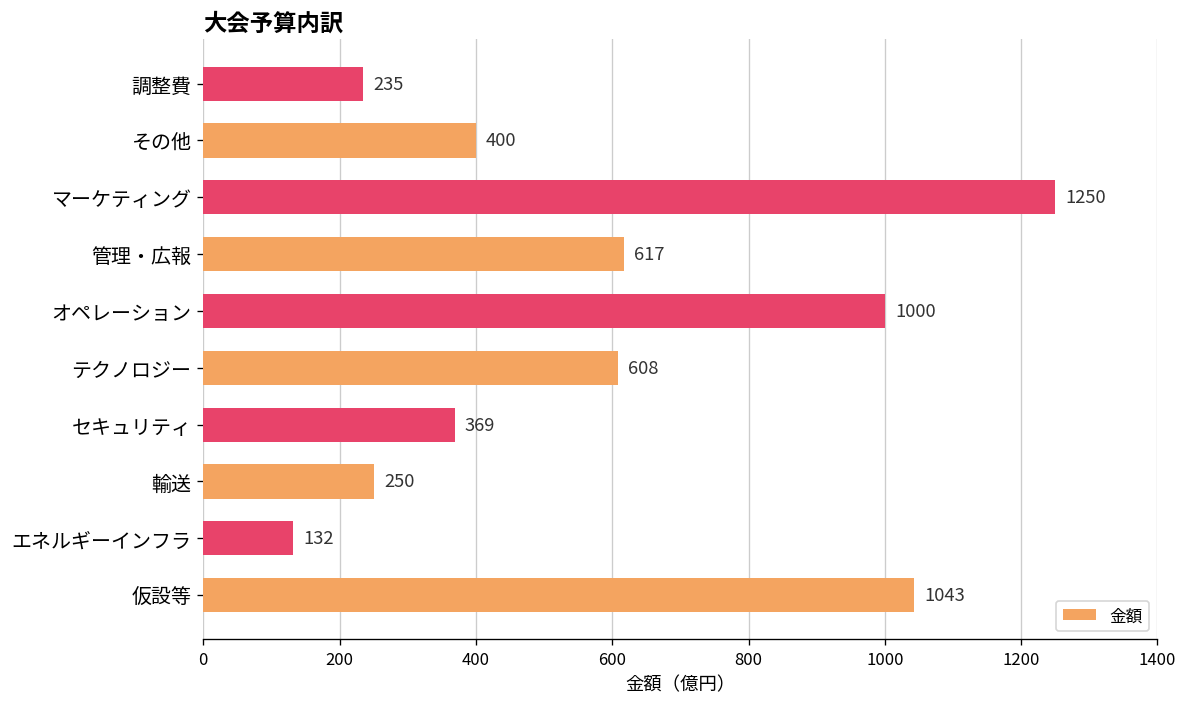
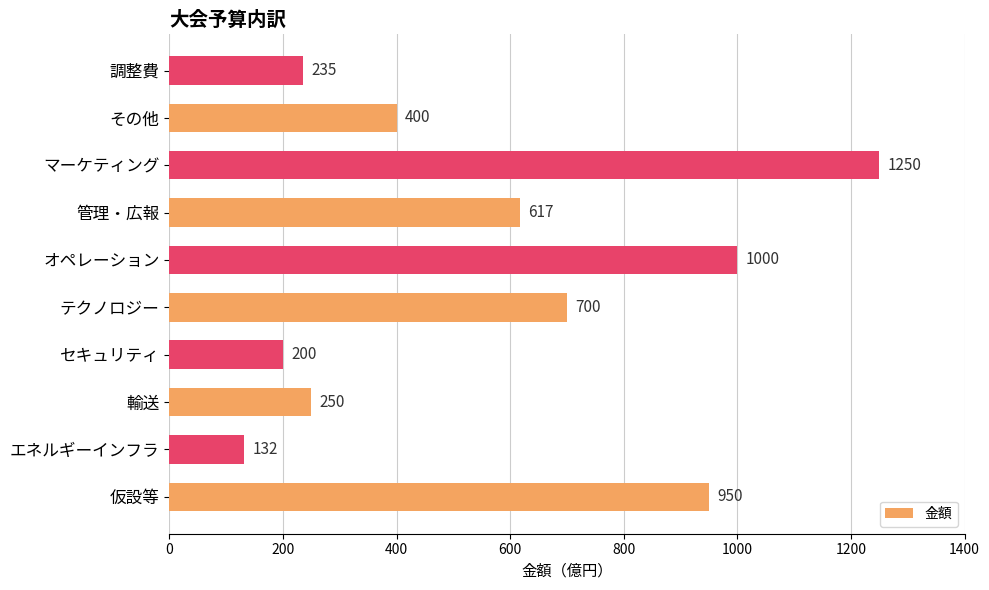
  {
    "調整費": 235,
    "その他": 400,
    "マーケティング": 1250,
    "管理・広報": 617,
    "オペレーション": 1000,
-   "テクノロジー": 608,
-   "セキュリティ": 369,
+   "テクノロジー": 700,
+   "セキュリティ": 200,
    "輸送": 250,
    "エネルギーインフラ": 132,
-   "仮設等": 1043
+   "仮設等": 950
  }
